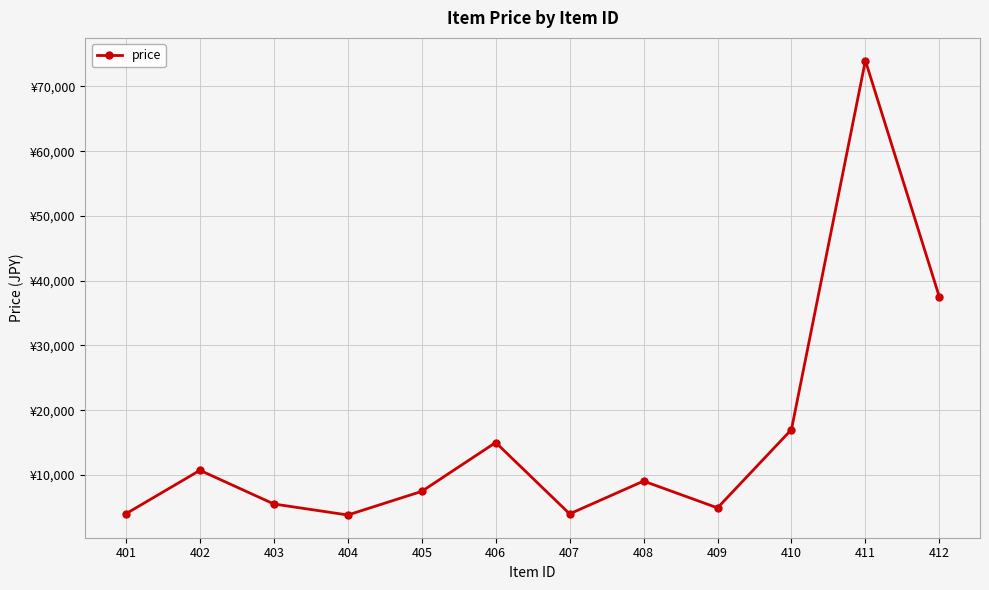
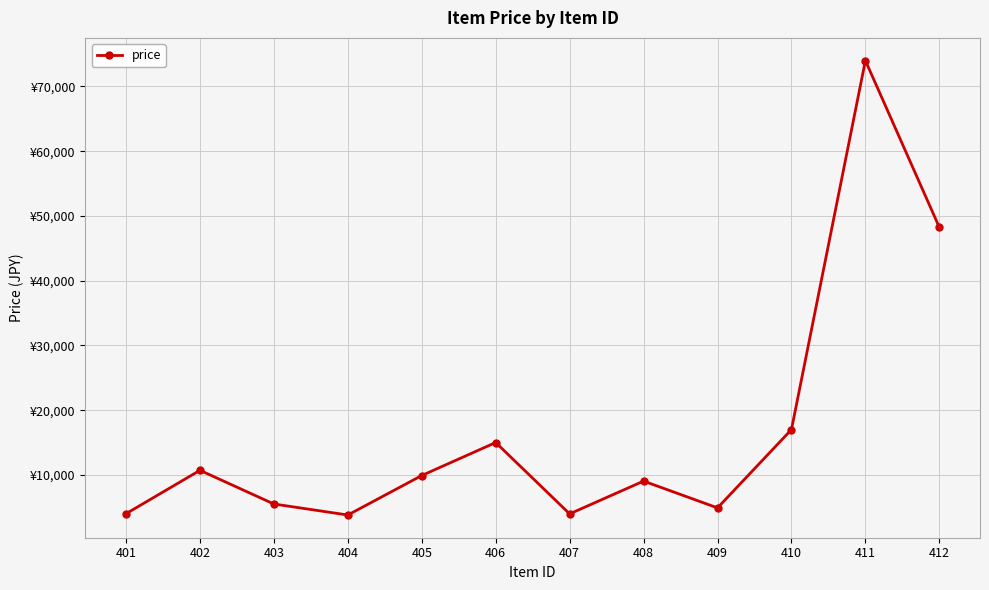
  {
    "401": "¥4,000",
    "402": "¥11,000",
    "403": "¥6,000",
    "404": "¥4,000",
-   "405": "¥7,000",
+   "405": "¥10,000",
    "406": "¥15,000",
    "407": "¥4,000",
    "408": "¥9,000",
    "409": "¥5,000",
    "410": "¥17,000",
    "411": "¥74,000",
-   "412": "¥38,000"
+   "412": "¥48,000"
  }
